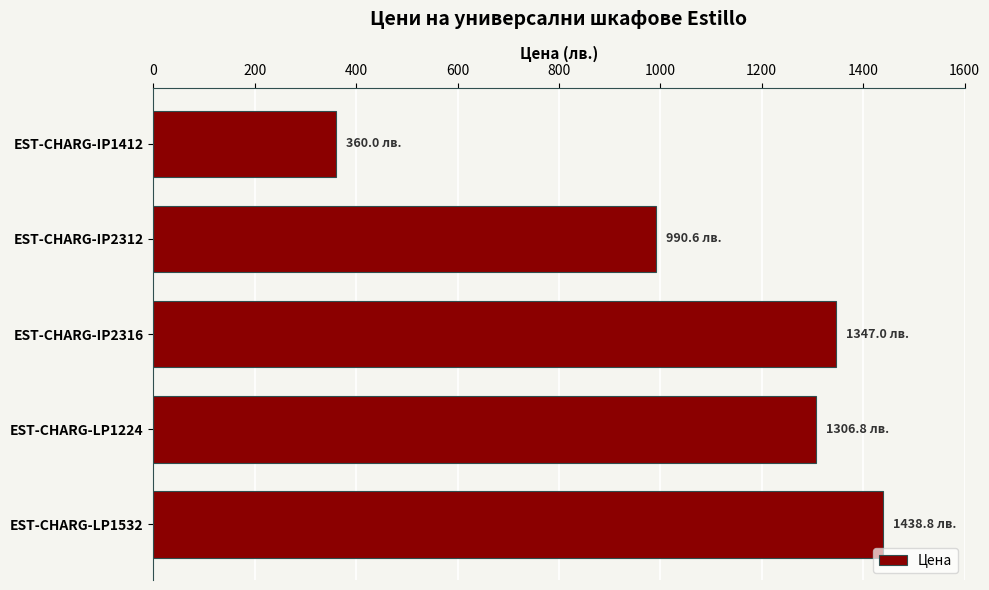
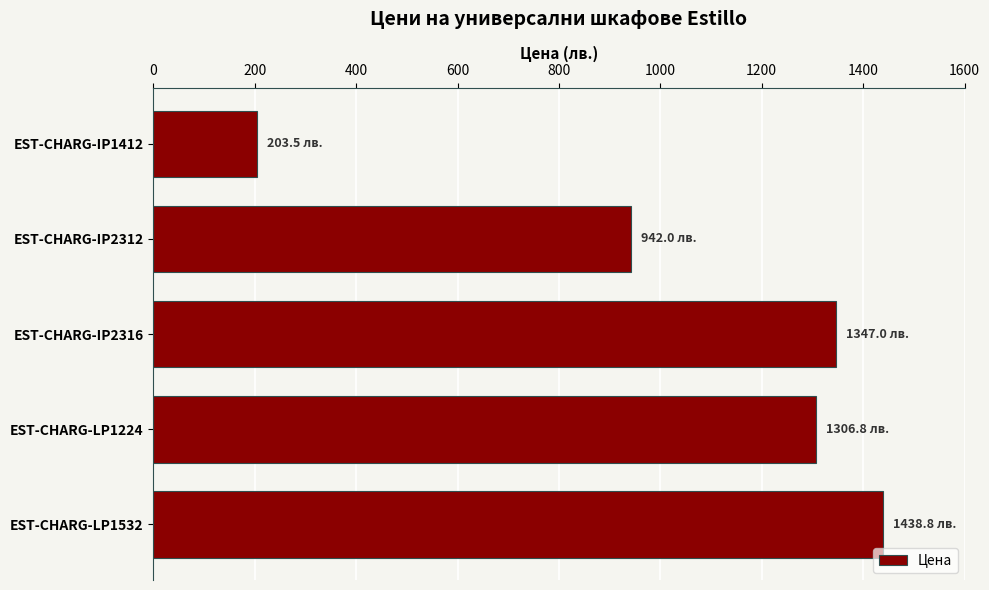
  {
-   "EST-CHARG-IP1412": 360.0,
-   "EST-CHARG-IP2312": 990.6,
+   "EST-CHARG-IP1412": 203.5,
+   "EST-CHARG-IP2312": 942.0,
    "EST-CHARG-IP2316": 1347.0,
    "EST-CHARG-LP1224": 1306.8,
    "EST-CHARG-LP1532": 1438.8
  }
